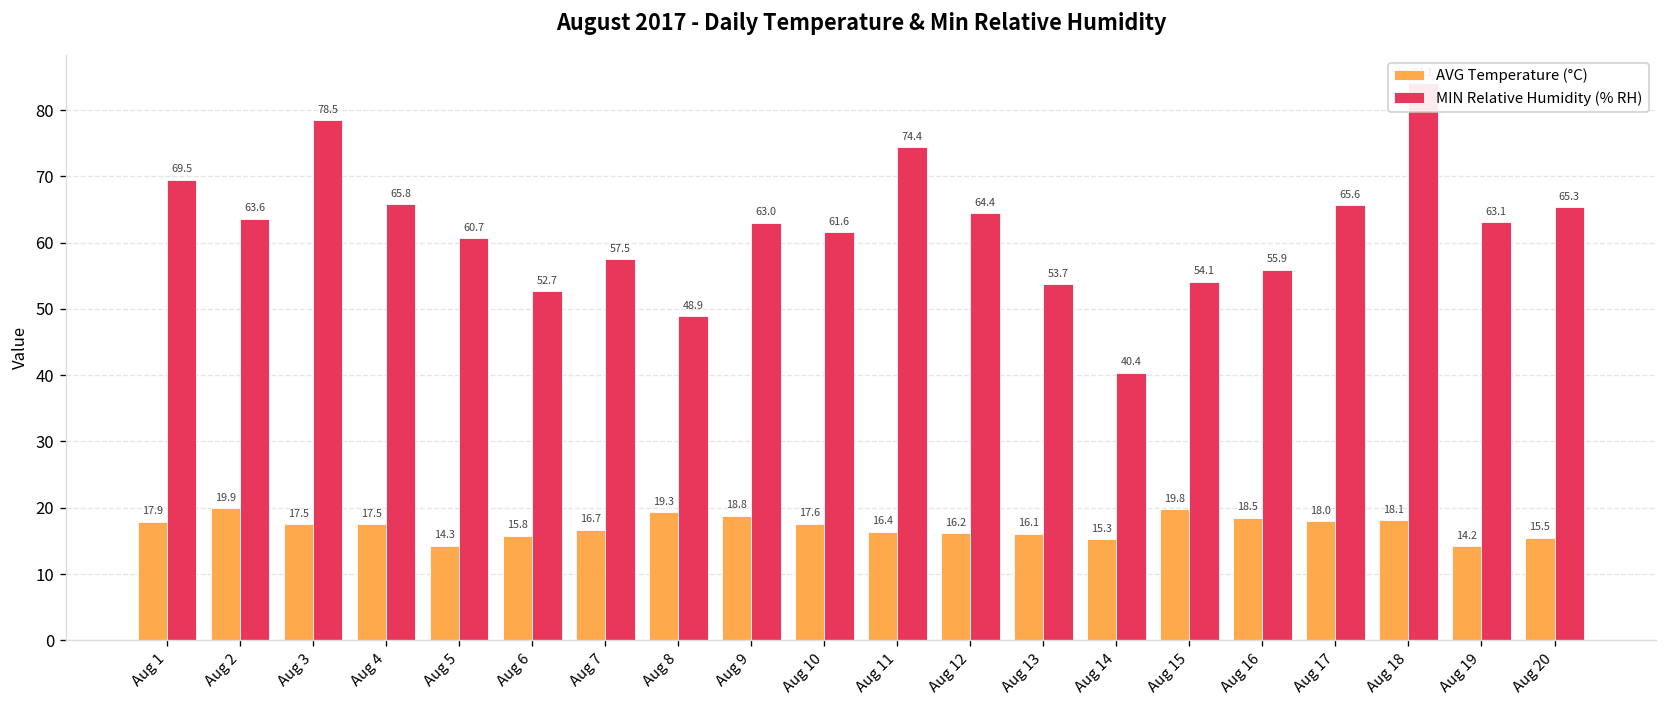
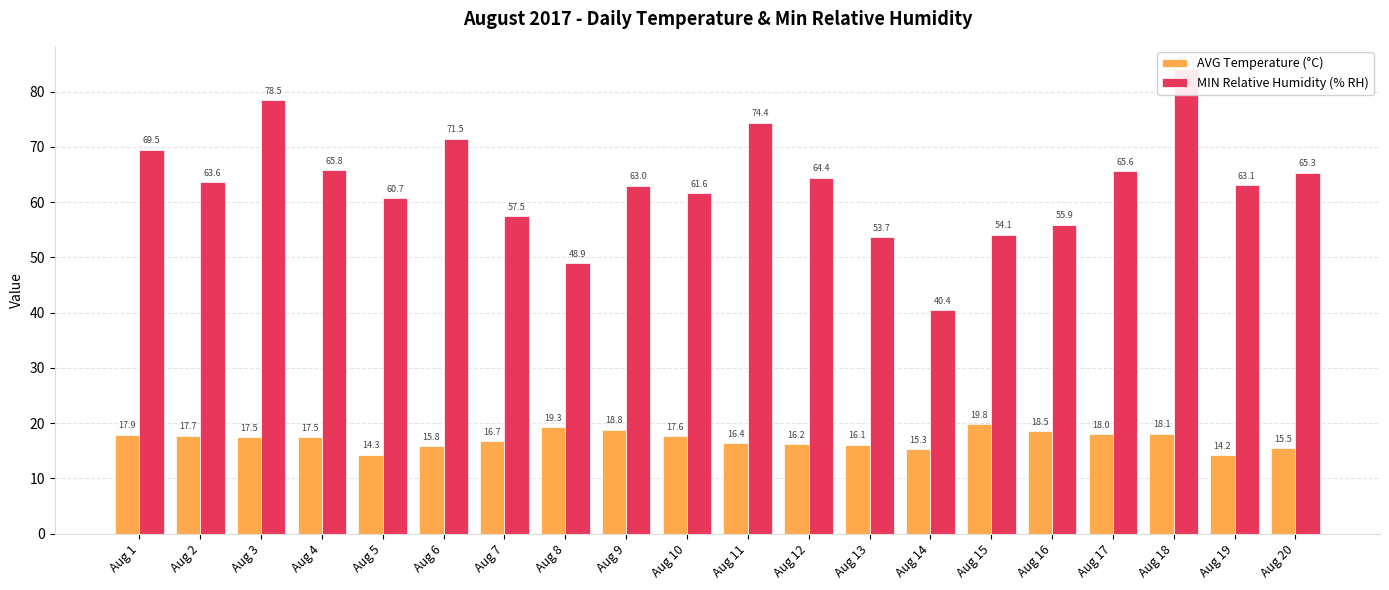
  {
    "AVG Temperature (°C)": {
      "Aug 1": 17.9,
-     "Aug 2": 19.9,
+     "Aug 2": 17.7,
      "Aug 3": 17.5,
      "Aug 4": 17.5,
      "Aug 5": 14.3,
      "Aug 6": 15.8,
      "Aug 7": 16.7,
      "Aug 8": 19.3,
      "Aug 9": 18.8,
      "Aug 10": 17.6,
      "Aug 11": 16.4,
      "Aug 12": 16.2,
      "Aug 13": 16.1,
      "Aug 14": 15.3,
      "Aug 15": 19.8,
      "Aug 16": 18.5,
      "Aug 17": 18.0,
      "Aug 18": 18.1,
      "Aug 19": 14.2,
      "Aug 20": 15.5
    },
    "MIN Relative Humidity (% RH)": {
      "Aug 1": 69.5,
      "Aug 2": 63.6,
      "Aug 3": 78.5,
      "Aug 4": 65.8,
      "Aug 5": 60.7,
-     "Aug 6": 52.7,
+     "Aug 6": 71.5,
      "Aug 7": 57.5,
      "Aug 8": 48.9,
      "Aug 9": 63.0,
      "Aug 10": 61.6,
      "Aug 11": 74.4,
      "Aug 12": 64.4,
      "Aug 13": 53.7,
      "Aug 14": 40.4,
      "Aug 15": 54.1,
      "Aug 16": 55.9,
      "Aug 17": 65.6,
      "Aug 19": 63.1,
      "Aug 20": 65.3
    }
  }
